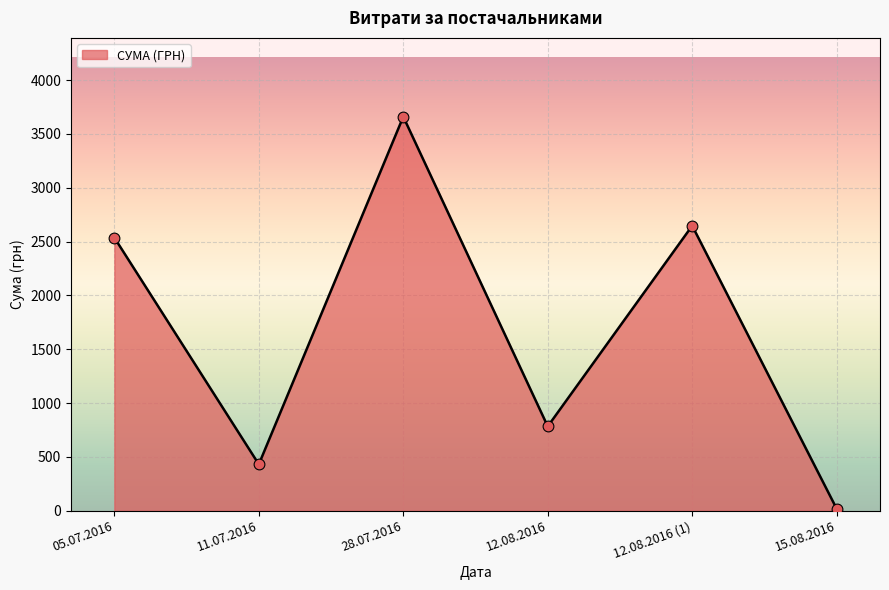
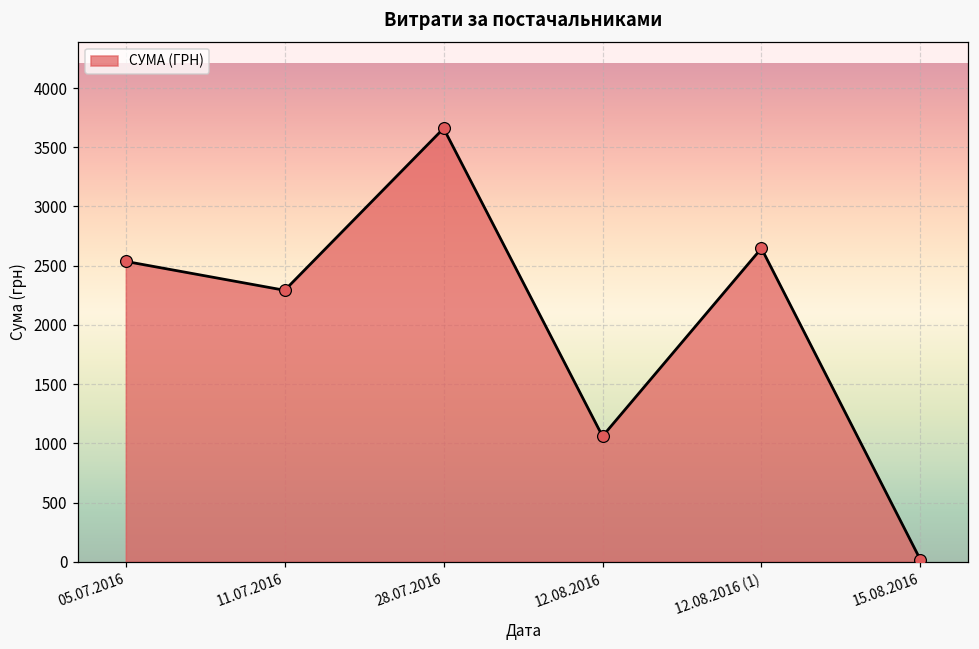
  {
    "05.07.2016": 2540,
-   "11.07.2016": 430,
+   "11.07.2016": 2290,
    "28.07.2016": 3660,
-   "12.08.2016": 780,
+   "12.08.2016": 1060,
    "12.08.2016 (1)": 2650,
    "15.08.2016": 20
  }
